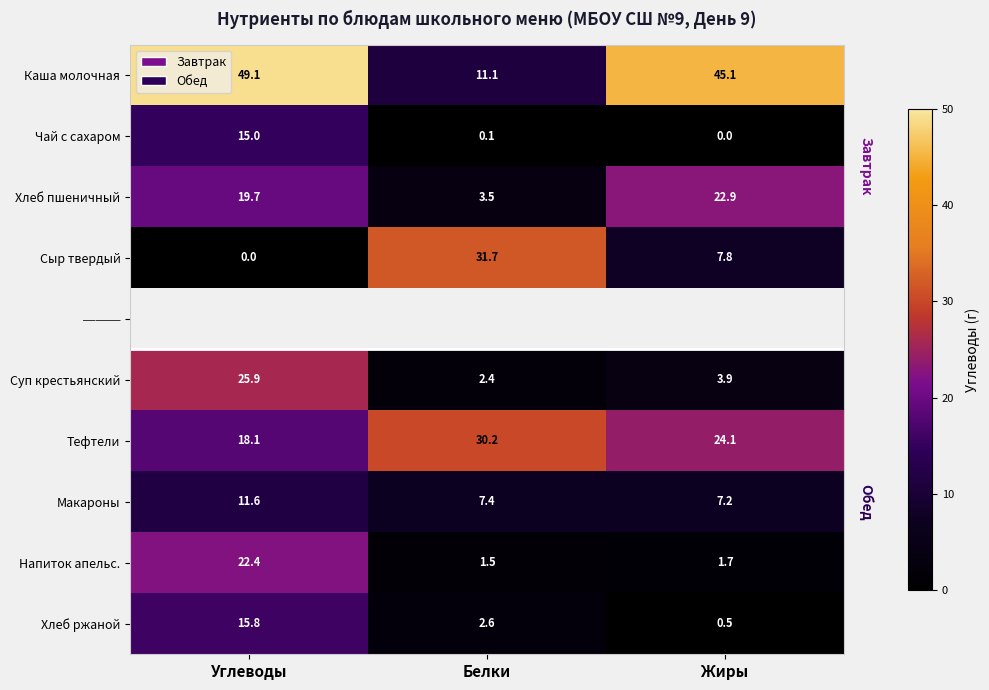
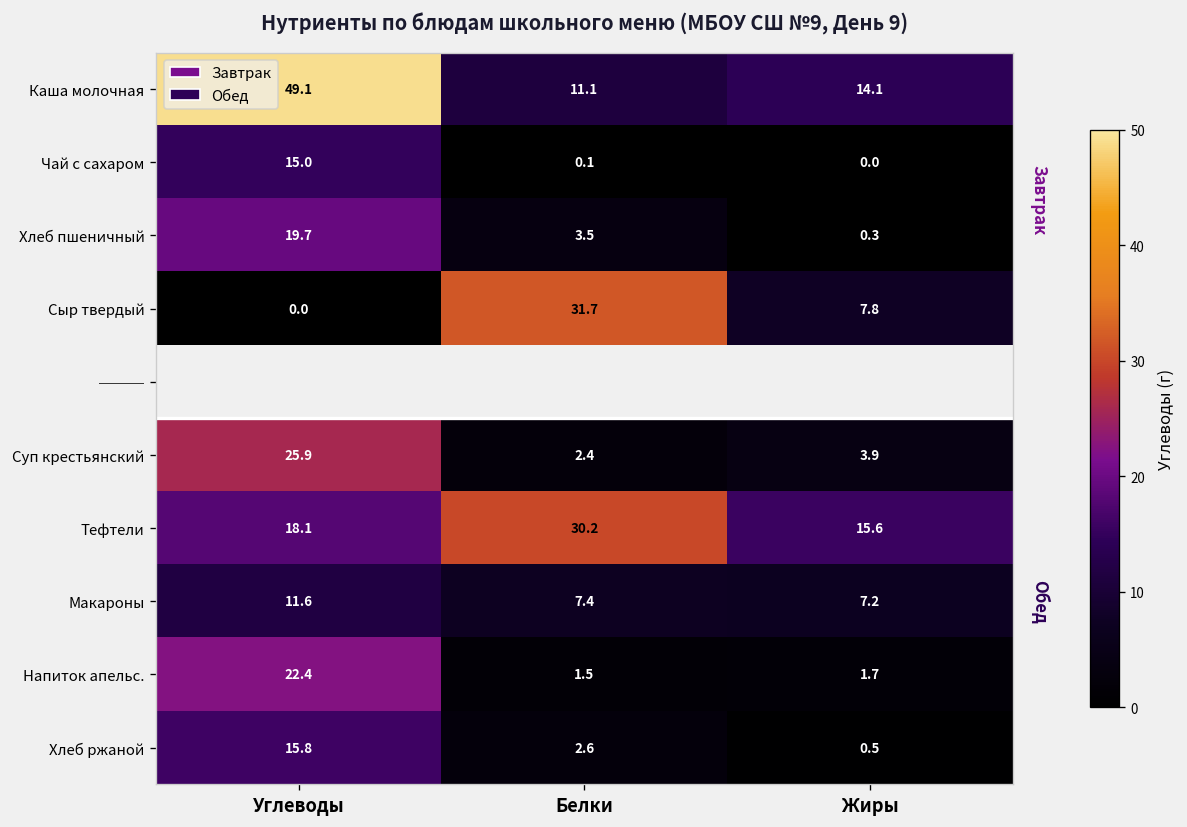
  {
    "Каша молочная": {
      "Углеводы": 49.1,
      "Белки": 11.1,
-     "Жиры": 45.1
+     "Жиры": 14.1
    },
    "Чай с сахаром": {
      "Углеводы": 15.0,
      "Белки": 0.1,
      "Жиры": 0.0
    },
    "Хлеб пшеничный": {
      "Углеводы": 19.7,
      "Белки": 3.5,
-     "Жиры": 22.9
+     "Жиры": 0.3
    },
    "Сыр твердый": {
      "Углеводы": 0.0,
      "Белки": 31.7,
      "Жиры": 7.8
    },
    "Суп крестьянский": {
      "Углеводы": 25.9,
      "Белки": 2.4,
      "Жиры": 3.9
    },
    "Тефтели": {
      "Углеводы": 18.1,
      "Белки": 30.2,
-     "Жиры": 24.1
+     "Жиры": 15.6
    },
    "Макароны": {
      "Углеводы": 11.6,
      "Белки": 7.4,
      "Жиры": 7.2
    },
    "Напиток апельс.": {
      "Углеводы": 22.4,
      "Белки": 1.5,
      "Жиры": 1.7
    },
    "Хлеб ржаной": {
      "Углеводы": 15.8,
      "Белки": 2.6,
      "Жиры": 0.5
    }
  }
